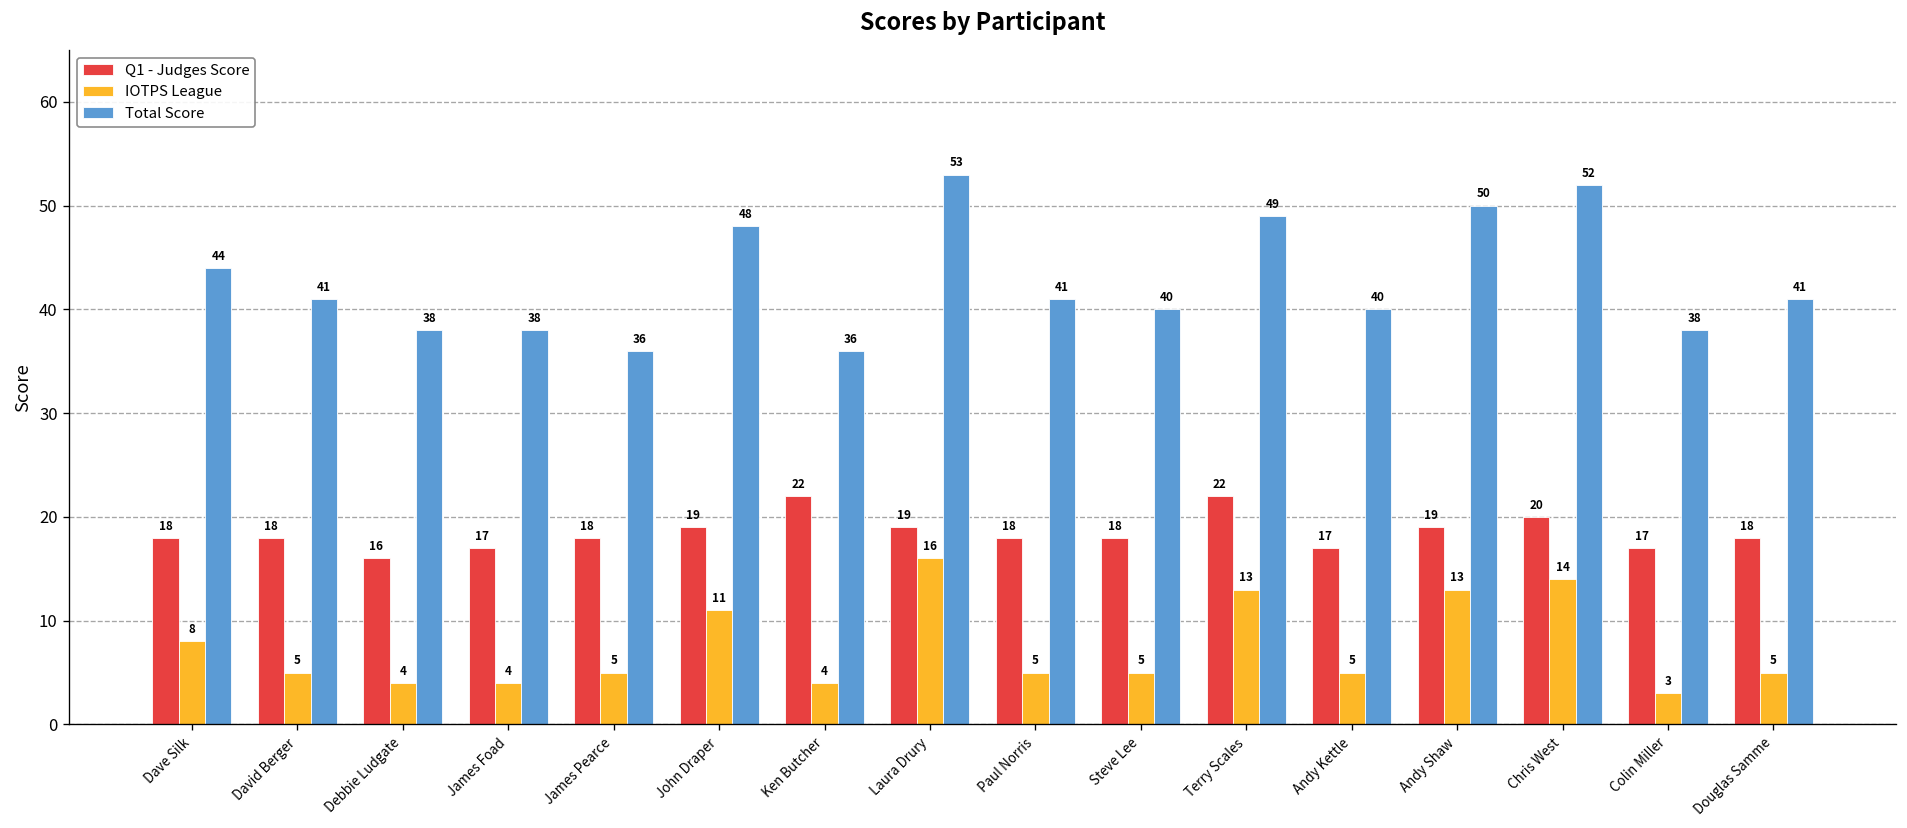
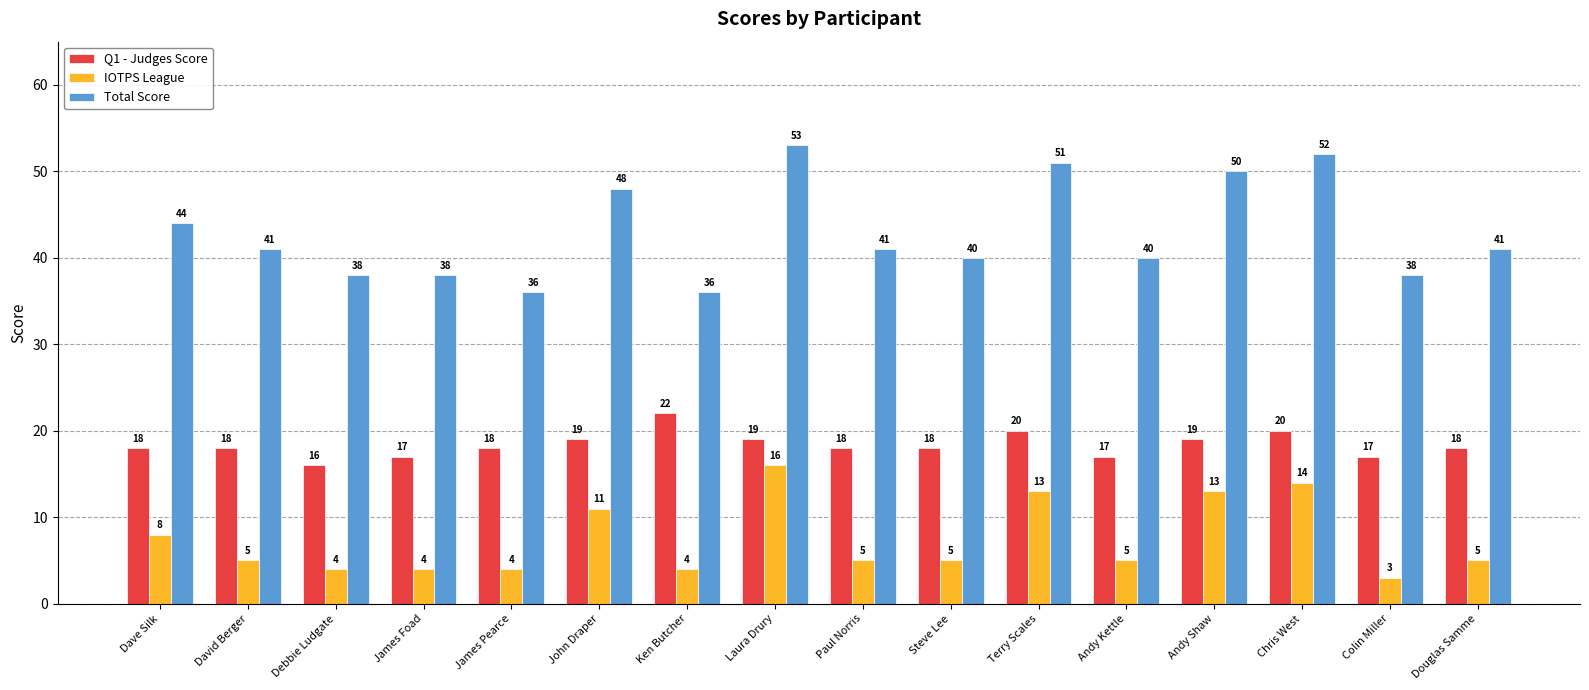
  {
    "Q1 - Judges Score": {
      "Dave Silk": 18,
      "David Berger": 18,
      "Debbie Ludgate": 16,
      "James Foad": 17,
      "James Pearce": 18,
      "John Draper": 19,
      "Ken Butcher": 22,
      "Laura Drury": 19,
      "Paul Norris": 18,
      "Steve Lee": 18,
-     "Terry Scales": 22,
+     "Terry Scales": 20,
      "Andy Kettle": 17,
      "Andy Shaw": 19,
      "Chris West": 20,
      "Colin Miller": 17,
      "Douglas Samme": 18
    },
    "IOTPS League": {
      "Dave Silk": 8,
      "David Berger": 5,
      "Debbie Ludgate": 4,
      "James Foad": 4,
-     "James Pearce": 5,
+     "James Pearce": 4,
      "John Draper": 11,
      "Ken Butcher": 4,
      "Laura Drury": 16,
      "Paul Norris": 5,
      "Steve Lee": 5,
      "Terry Scales": 13,
      "Andy Kettle": 5,
      "Andy Shaw": 13,
      "Chris West": 14,
      "Colin Miller": 3,
      "Douglas Samme": 5
    },
    "Total Score": {
      "Dave Silk": 44,
      "David Berger": 41,
      "Debbie Ludgate": 38,
      "James Foad": 38,
      "James Pearce": 36,
      "John Draper": 48,
      "Ken Butcher": 36,
      "Laura Drury": 53,
      "Paul Norris": 41,
      "Steve Lee": 40,
-     "Terry Scales": 49,
+     "Terry Scales": 51,
      "Andy Kettle": 40,
      "Andy Shaw": 50,
      "Chris West": 52,
      "Colin Miller": 38,
      "Douglas Samme": 41
    }
  }
